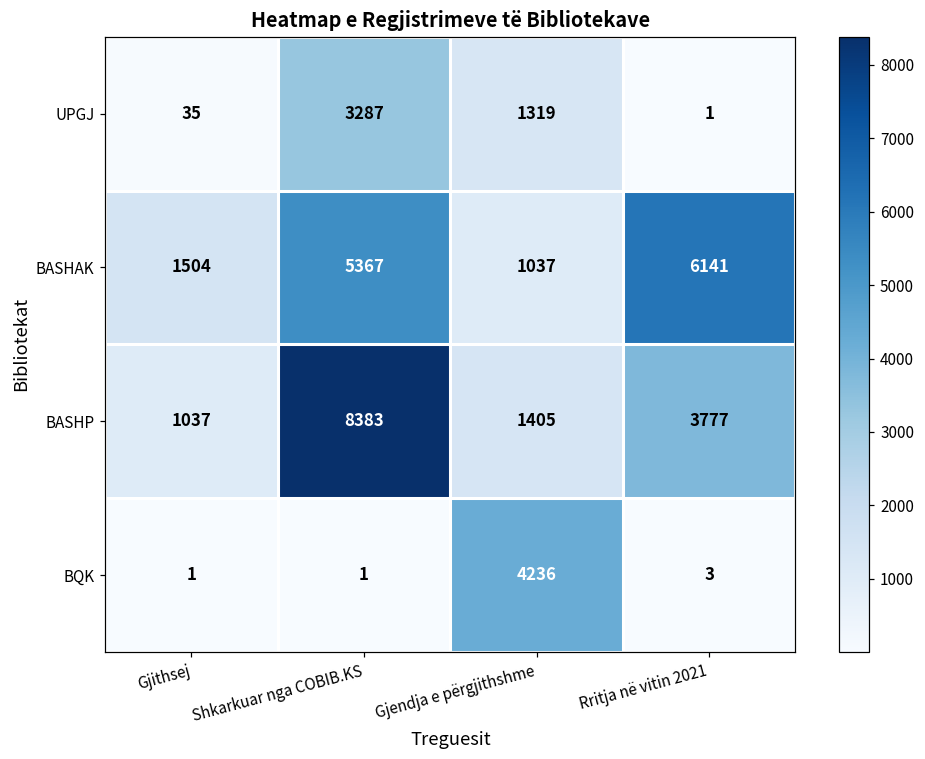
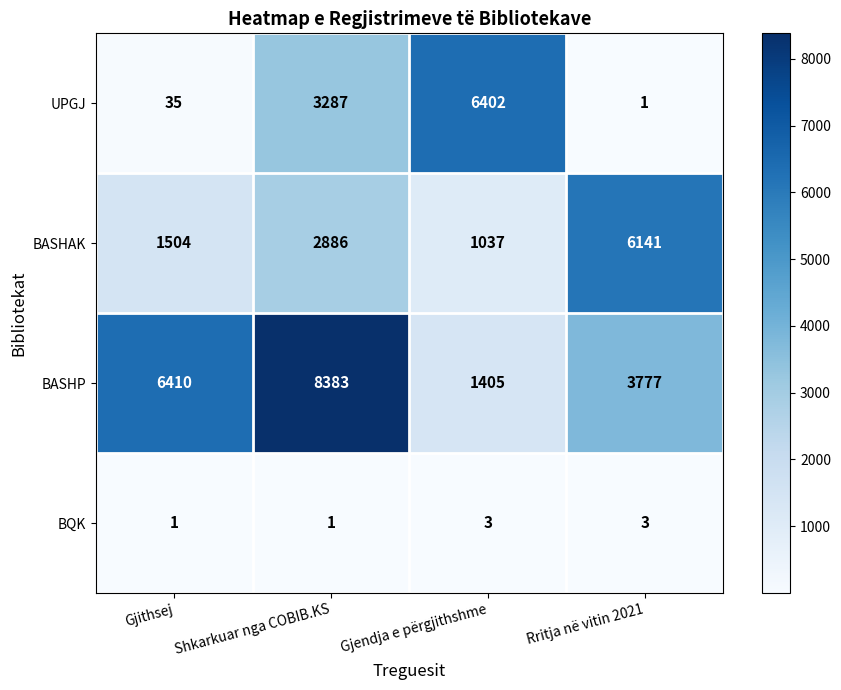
  {
    "UPGJ": {
      "Gjithsej": 35,
      "Shkarkuar nga COBIB.KS": 3287,
-     "Gjendja e përgjithshme": 1319,
+     "Gjendja e përgjithshme": 6402,
      "Rritja në vitin 2021": 1
    },
    "BASHAK": {
      "Gjithsej": 1504,
-     "Shkarkuar nga COBIB.KS": 5367,
+     "Shkarkuar nga COBIB.KS": 2886,
      "Gjendja e përgjithshme": 1037,
      "Rritja në vitin 2021": 6141
    },
    "BASHP": {
-     "Gjithsej": 1037,
+     "Gjithsej": 6410,
      "Shkarkuar nga COBIB.KS": 8383,
      "Gjendja e përgjithshme": 1405,
      "Rritja në vitin 2021": 3777
    },
    "BQK": {
      "Gjithsej": 1,
      "Shkarkuar nga COBIB.KS": 1,
-     "Gjendja e përgjithshme": 4236,
+     "Gjendja e përgjithshme": 3,
      "Rritja në vitin 2021": 3
    }
  }
